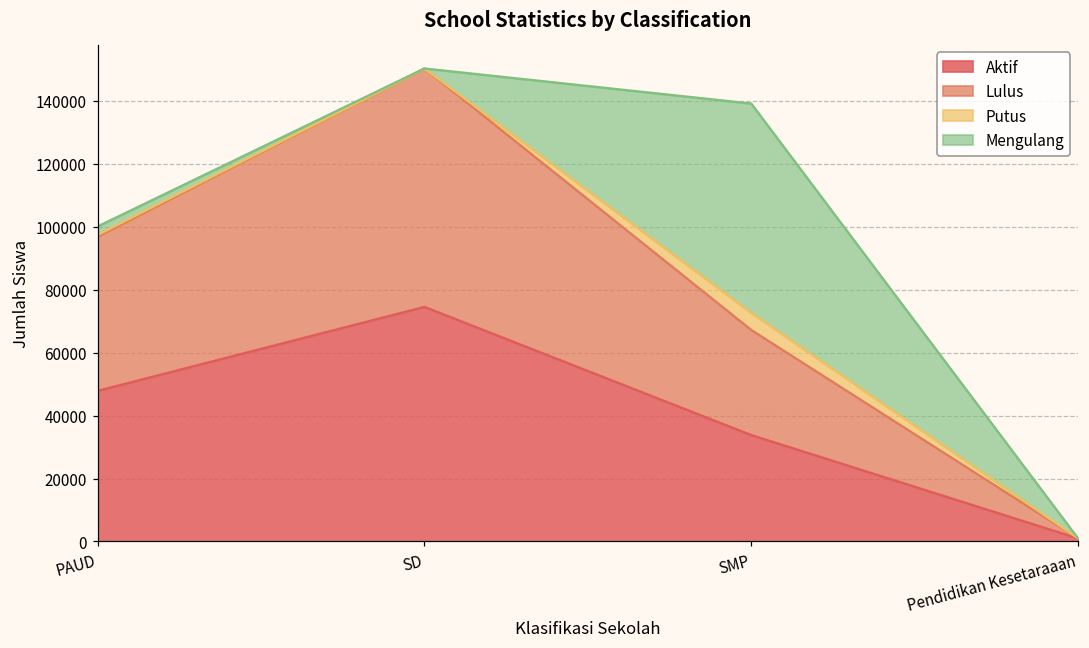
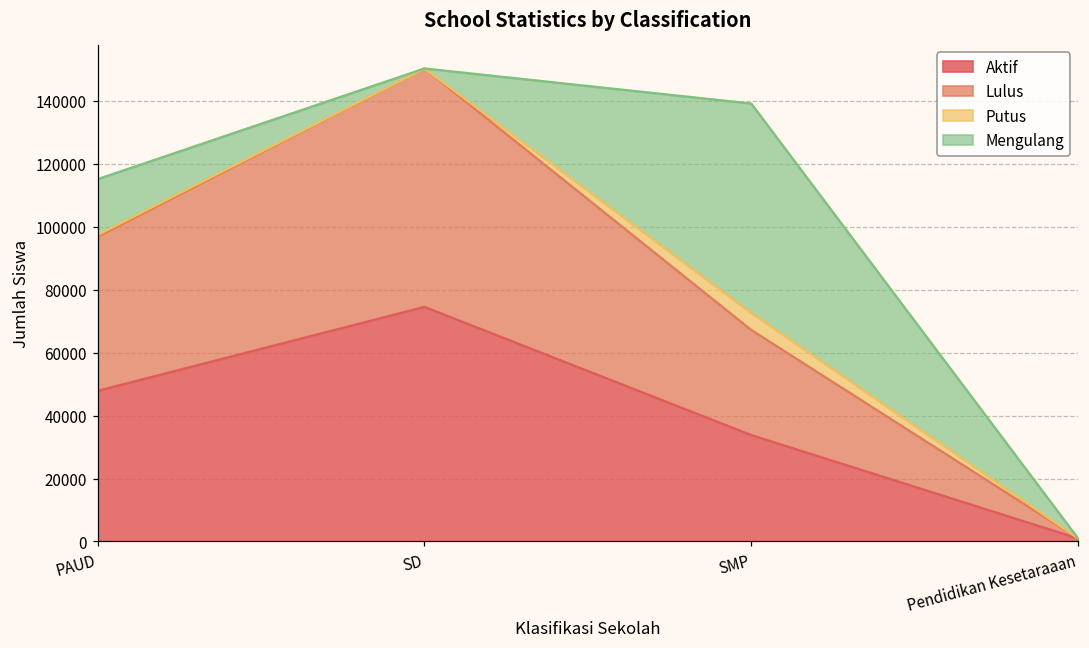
  {
    "Putus": {
      "SMP": 5000
    },
    "Mengulang": {
-     "PAUD": 3000,
+     "PAUD": 18000,
      "SMP": 66000
    }
  }
